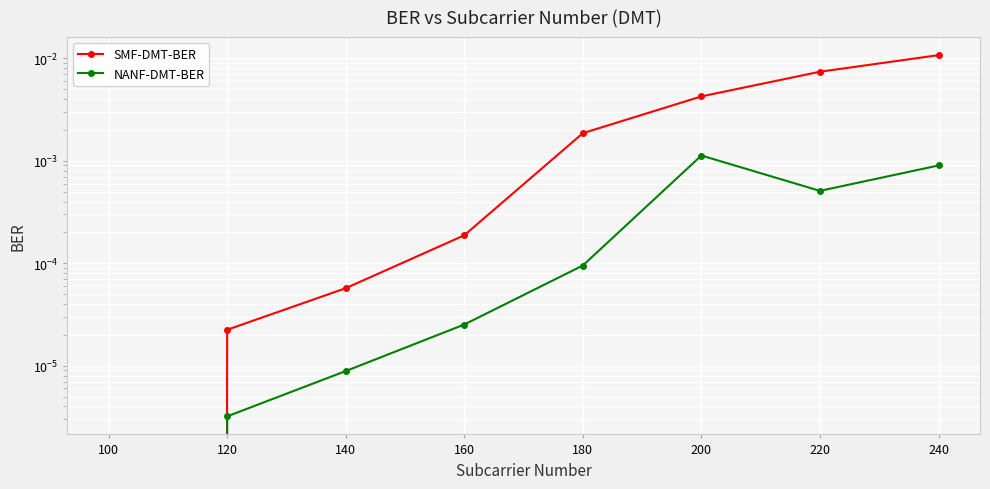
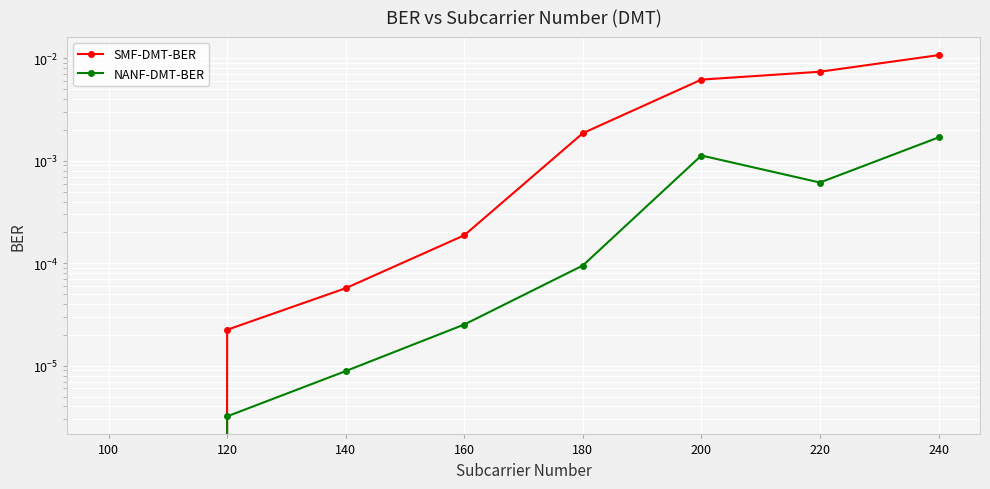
  {
    "SMF-DMT-BER": {
      "120": 0.000022,
      "140": 0.00006,
      "160": 0.00019,
      "180": 0.0019,
-     "200": 0.0043,
+     "200": 0.006,
      "220": 0.007,
      "240": 0.011
    },
    "NANF-DMT-BER": {
      "120": 0.0000032,
      "140": 0.000009,
      "160": 0.000025,
      "180": 0.0001,
      "200": 0.0011,
-     "220": 0.0005,
-     "240": 0.0009
+     "220": 0.0006,
+     "240": 0.0017
    }
  }
